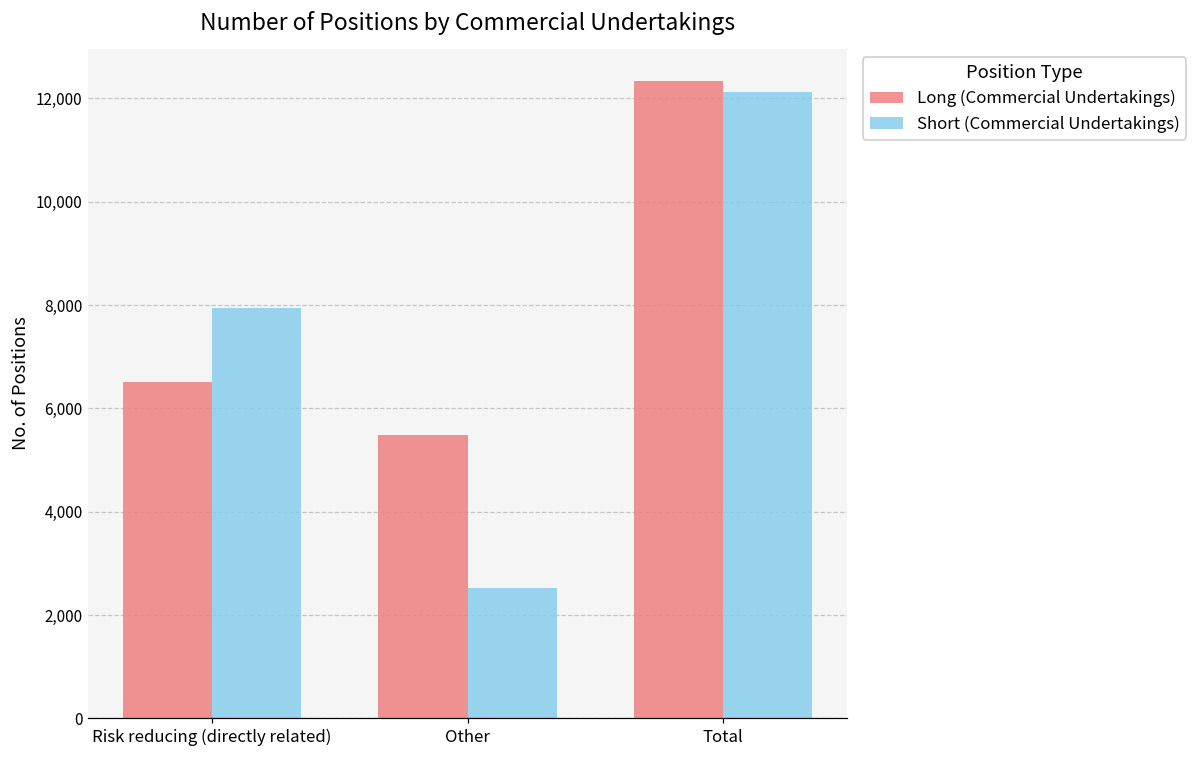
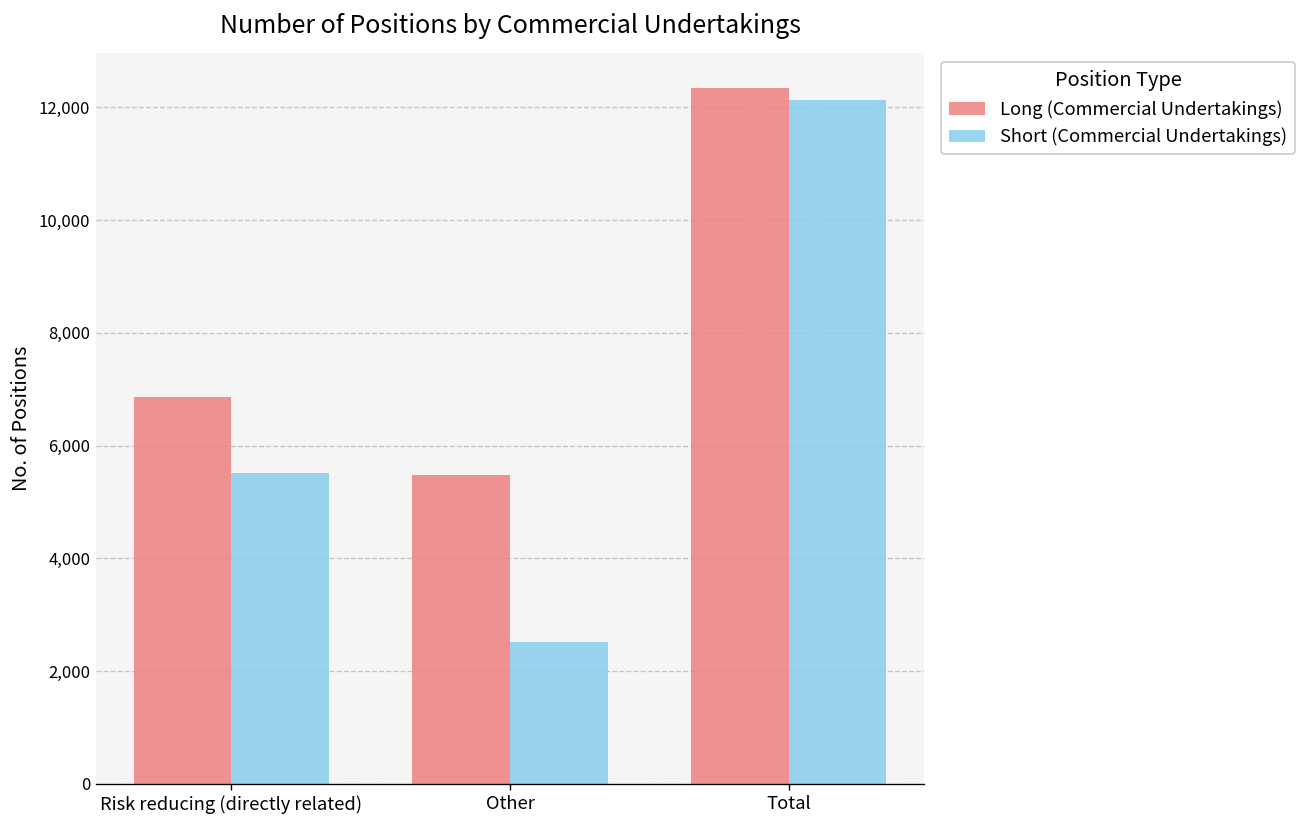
  {
    "Long (Commercial Undertakings)": {
-     "Risk reducing (directly related)": "6,500",
+     "Risk reducing (directly related)": "6,900",
      "Other": "5,500",
      "Total": "12,300"
    },
    "Short (Commercial Undertakings)": {
-     "Risk reducing (directly related)": "7,900",
+     "Risk reducing (directly related)": "5,500",
      "Other": "2,500",
      "Total": "12,100"
    }
  }
